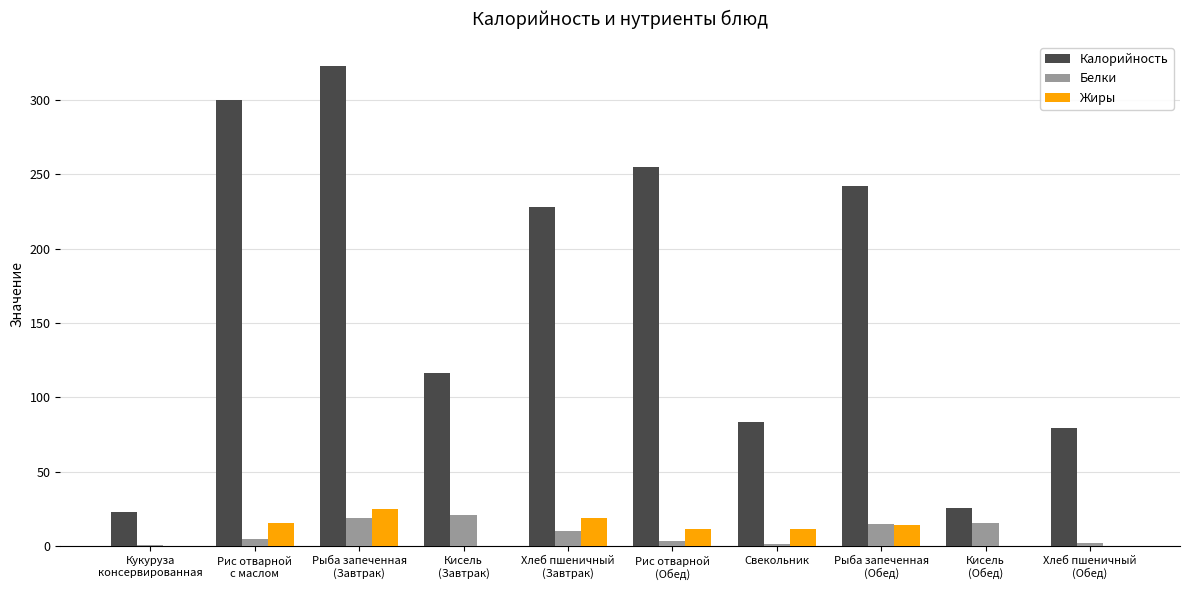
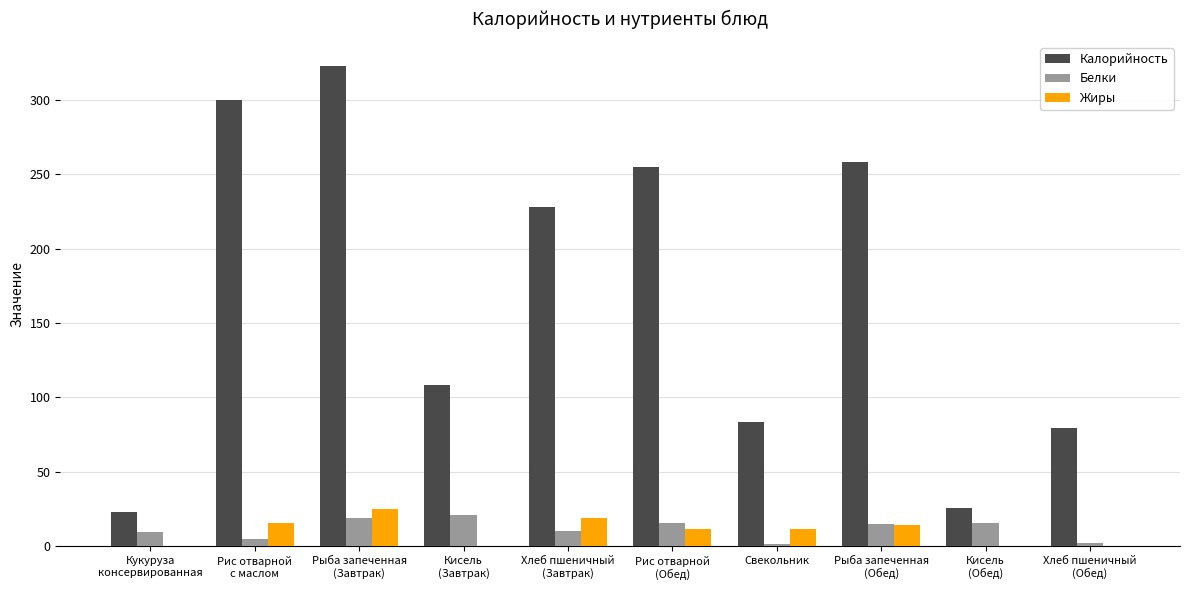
  {
    "Калорийность": {
      "Кукуруза консервированная": 23,
      "Рис отварной с маслом": 300,
      "Рыба запеченная (Завтрак)": 323,
-     "Кисель (Завтрак)": 116,
+     "Кисель (Завтрак)": 109,
      "Хлеб пшеничный (Завтрак)": 228,
      "Рис отварной (Обед)": 255,
      "Свекольник": 83,
-     "Рыба запеченная (Обед)": 242,
+     "Рыба запеченная (Обед)": 258,
      "Кисель (Обед)": 26,
      "Хлеб пшеничный (Обед)": 80
    },
    "Белки": {
-     "Кукуруза консервированная": 1,
+     "Кукуруза консервированная": 10,
      "Рис отварной с маслом": 5,
      "Рыба запеченная (Завтрак)": 19,
      "Кисель (Завтрак)": 21,
      "Хлеб пшеничный (Завтрак)": 10,
-     "Рис отварной (Обед)": 4,
+     "Рис отварной (Обед)": 15,
      "Рыба запеченная (Обед)": 15,
      "Кисель (Обед)": 15,
      "Хлеб пшеничный (Обед)": 2
    },
    "Жиры": {
      "Рис отварной с маслом": 16,
      "Рыба запеченная (Завтрак)": 25,
      "Кисель (Завтрак)": 0,
      "Хлеб пшеничный (Завтрак)": 19,
      "Рис отварной (Обед)": 12,
      "Свекольник": 12,
      "Рыба запеченная (Обед)": 14,
      "Кисель (Обед)": 0
    }
  }
